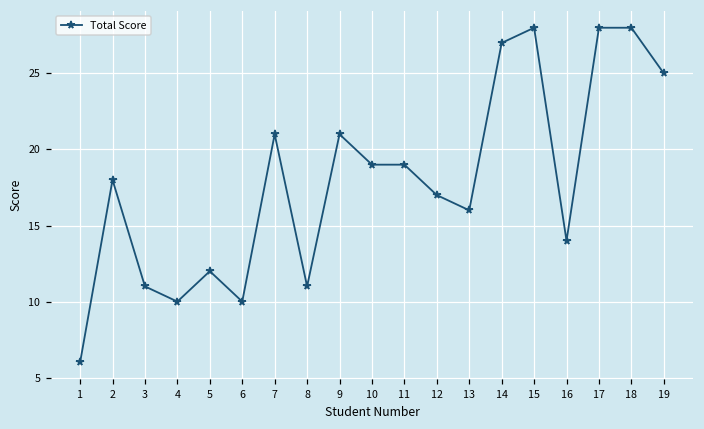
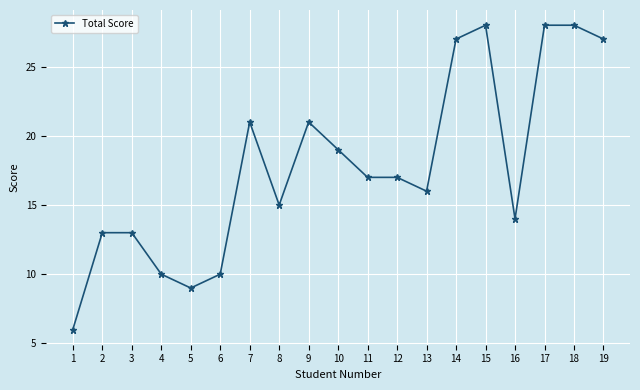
  {
    "1": 6,
-   "2": 18,
-   "3": 11,
+   "2": 13,
+   "3": 13,
    "4": 10,
-   "5": 12,
+   "5": 9,
    "6": 10,
    "7": 21,
-   "8": 11,
+   "8": 15,
    "9": 21,
    "10": 19,
-   "11": 19,
+   "11": 17,
    "12": 17,
    "13": 16,
    "14": 27,
    "15": 28,
    "16": 14,
    "17": 28,
    "18": 28,
-   "19": 25
+   "19": 27
  }
